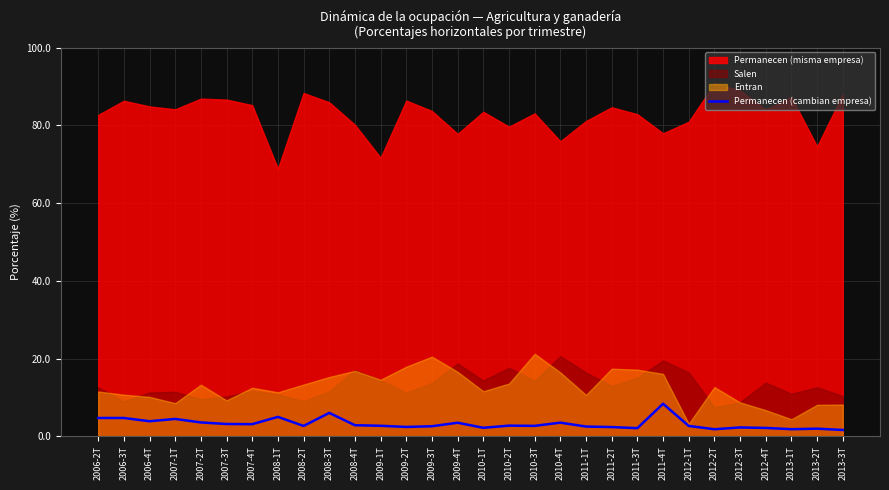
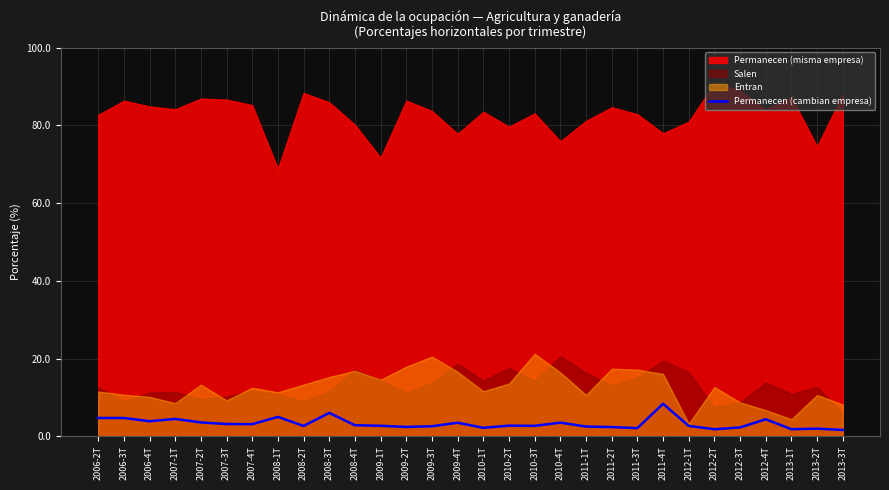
  {
    "Permanecen (cambian empresa)": {
      "2006-2T": 5,
      "2006-3T": 5,
      "2006-4T": 4,
      "2007-1T": 4,
      "2007-2T": 4,
      "2007-3T": 3,
      "2007-4T": 3,
      "2008-1T": 5,
      "2008-2T": 3,
      "2008-3T": 6,
      "2008-4T": 3,
      "2009-1T": 3,
      "2009-2T": 2,
      "2009-3T": 3,
      "2009-4T": 3,
      "2010-1T": 2,
      "2010-2T": 3,
      "2010-3T": 3,
      "2010-4T": 4,
      "2011-1T": 3,
      "2011-2T": 2,
      "2011-3T": 2,
      "2011-4T": 8,
      "2012-2T": 2,
      "2012-3T": 2,
-     "2012-4T": 2,
+     "2012-4T": 4,
      "2013-1T": 2,
      "2013-2T": 2,
      "2013-3T": 2
    },
    "Permanecen (misma empresa)": {
      "2006-2T": 83,
      "2006-3T": 86,
      "2006-4T": 85,
      "2007-1T": 84,
      "2007-2T": 87,
      "2007-3T": 87,
      "2007-4T": 85,
      "2008-1T": 69,
      "2008-2T": 88,
      "2008-3T": 86,
      "2008-4T": 80,
      "2009-1T": 72,
      "2009-2T": 86,
      "2009-3T": 84,
      "2009-4T": 78,
      "2010-1T": 83,
      "2010-2T": 80,
      "2010-3T": 83,
      "2010-4T": 76,
      "2011-1T": 81,
      "2011-2T": 85,
      "2011-3T": 83,
      "2011-4T": 78,
      "2012-1T": 81,
      "2012-4T": 84,
      "2013-2T": 75
    },
    "Salen": {
      "2006-2T": 13,
      "2006-3T": 9,
      "2006-4T": 11,
      "2007-1T": 11,
      "2007-2T": 10,
      "2007-3T": 10,
      "2007-4T": 12,
      "2008-2T": 9,
      "2008-3T": 12,
      "2009-2T": 11,
      "2009-3T": 14,
      "2009-4T": 19,
      "2010-1T": 14,
      "2010-2T": 18,
      "2010-3T": 14,
      "2010-4T": 21,
      "2011-1T": 16,
      "2011-2T": 13,
      "2011-3T": 15,
      "2011-4T": 19,
      "2012-1T": 16,
      "2012-2T": 7,
      "2012-4T": 14,
      "2013-1T": 11,
      "2013-2T": 13,
-     "2013-3T": 10
+     "2013-3T": 6
    },
    "Entran": {
      "2006-2T": 12,
      "2006-3T": 11,
      "2006-4T": 10,
      "2007-1T": 9,
      "2007-2T": 13,
      "2007-3T": 9,
      "2007-4T": 12,
      "2008-2T": 13,
      "2008-3T": 15,
      "2009-2T": 18,
      "2009-3T": 20,
      "2009-4T": 17,
      "2010-1T": 12,
      "2010-2T": 14,
      "2010-3T": 21,
      "2010-4T": 16,
      "2011-1T": 11,
      "2011-2T": 17,
      "2011-3T": 17,
      "2011-4T": 16,
      "2012-2T": 13,
      "2012-4T": 7,
      "2013-1T": 4,
-     "2013-2T": 8,
+     "2013-2T": 11,
      "2013-3T": 8
    }
  }
